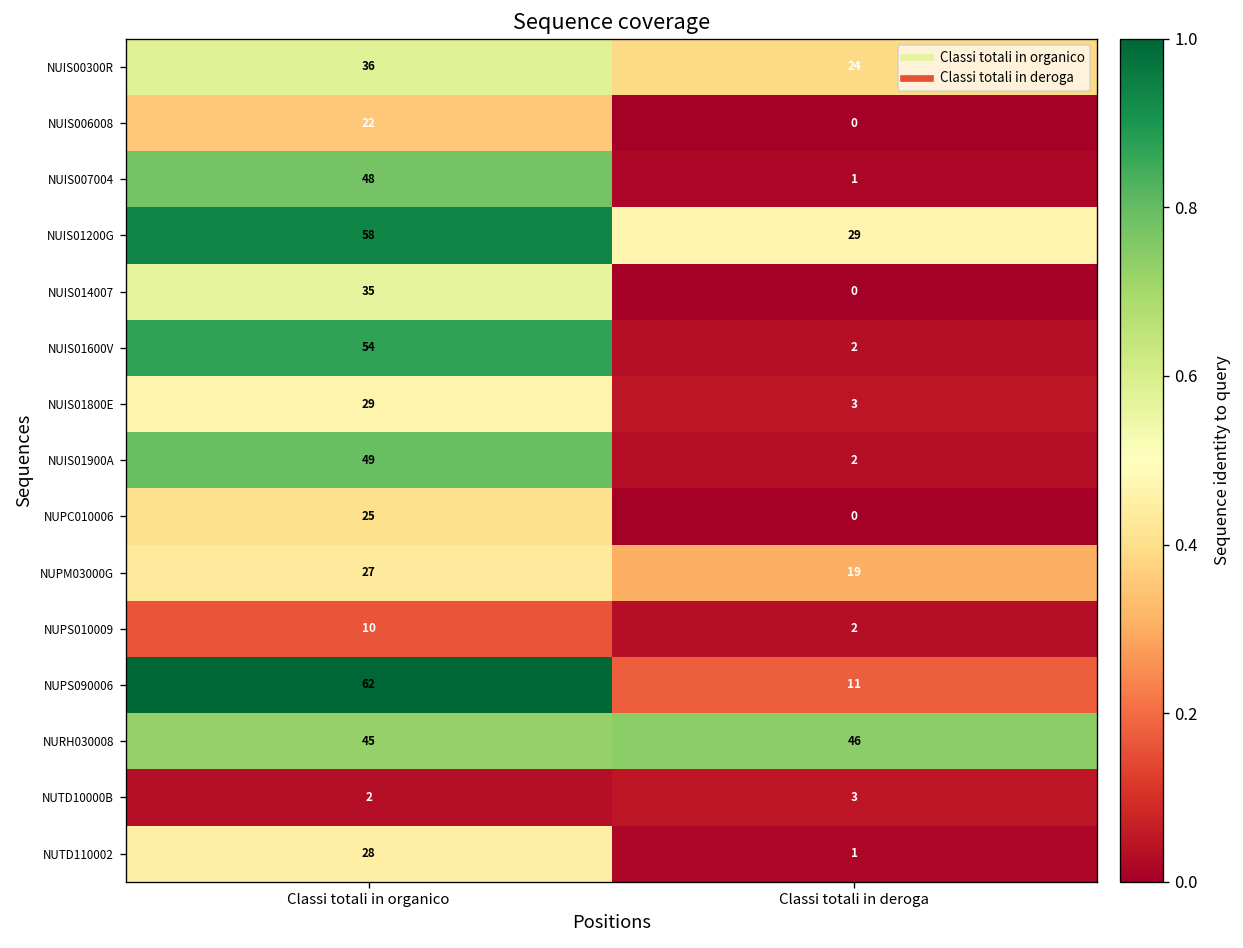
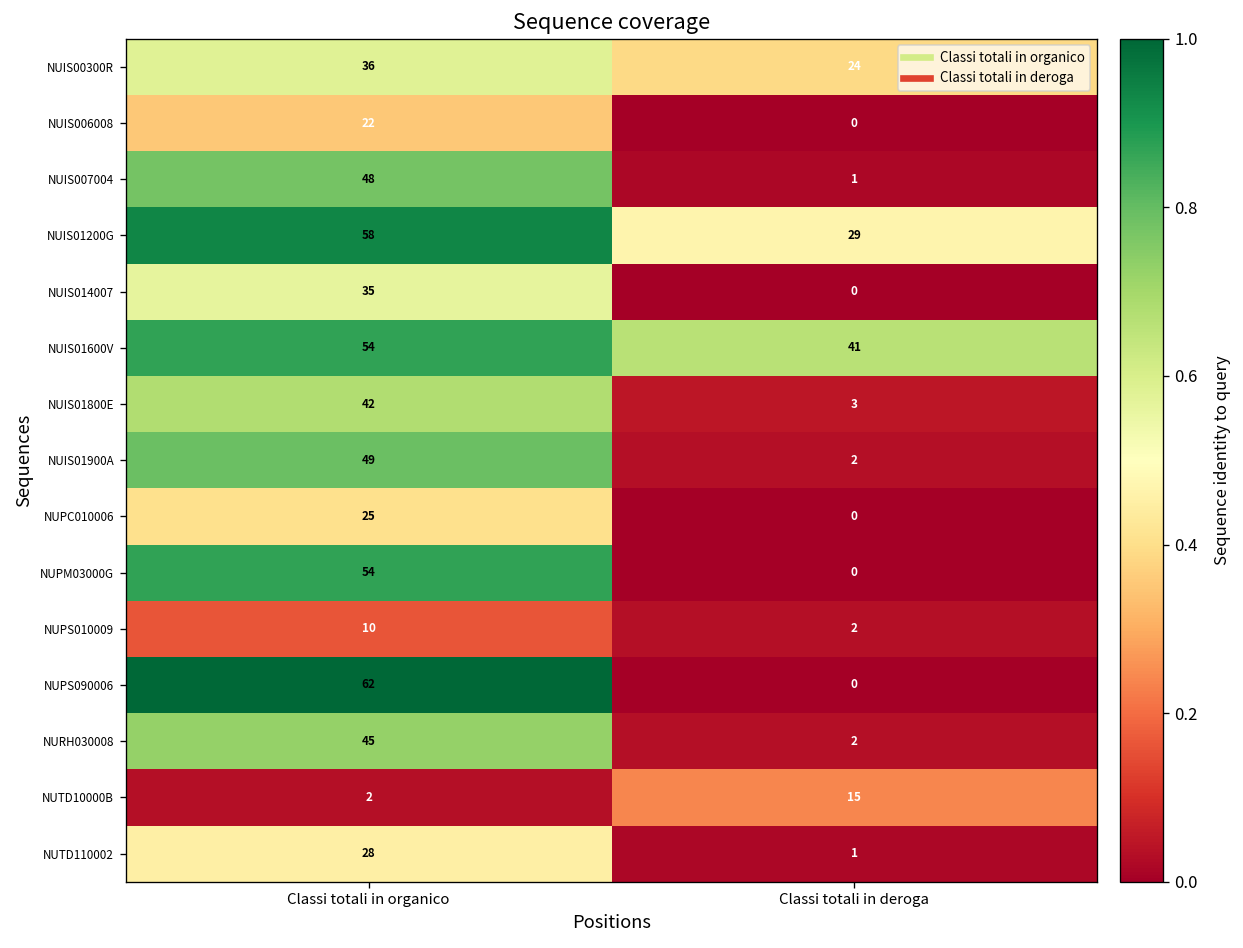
  {
    "NUIS00300R": {
      "Classi totali in organico": 36,
      "Classi totali in deroga": 24
    },
    "NUIS006008": {
      "Classi totali in organico": 22,
      "Classi totali in deroga": 0
    },
    "NUIS007004": {
      "Classi totali in organico": 48,
      "Classi totali in deroga": 1
    },
    "NUIS01200G": {
      "Classi totali in organico": 58,
      "Classi totali in deroga": 29
    },
    "NUIS014007": {
      "Classi totali in organico": 35,
      "Classi totali in deroga": 0
    },
    "NUIS01600V": {
      "Classi totali in organico": 54,
-     "Classi totali in deroga": 2
+     "Classi totali in deroga": 41
    },
    "NUIS01800E": {
-     "Classi totali in organico": 29,
+     "Classi totali in organico": 42,
      "Classi totali in deroga": 3
    },
    "NUIS01900A": {
      "Classi totali in organico": 49,
      "Classi totali in deroga": 2
    },
    "NUPC010006": {
      "Classi totali in organico": 25,
      "Classi totali in deroga": 0
    },
    "NUPM03000G": {
-     "Classi totali in organico": 27,
-     "Classi totali in deroga": 19
+     "Classi totali in organico": 54,
+     "Classi totali in deroga": 0
    },
    "NUPS010009": {
      "Classi totali in organico": 10,
      "Classi totali in deroga": 2
    },
    "NUPS090006": {
      "Classi totali in organico": 62,
-     "Classi totali in deroga": 11
+     "Classi totali in deroga": 0
    },
    "NURH030008": {
      "Classi totali in organico": 45,
-     "Classi totali in deroga": 46
+     "Classi totali in deroga": 2
    },
    "NUTD10000B": {
      "Classi totali in organico": 2,
-     "Classi totali in deroga": 3
+     "Classi totali in deroga": 15
    },
    "NUTD110002": {
      "Classi totali in organico": 28,
      "Classi totali in deroga": 1
    }
  }
